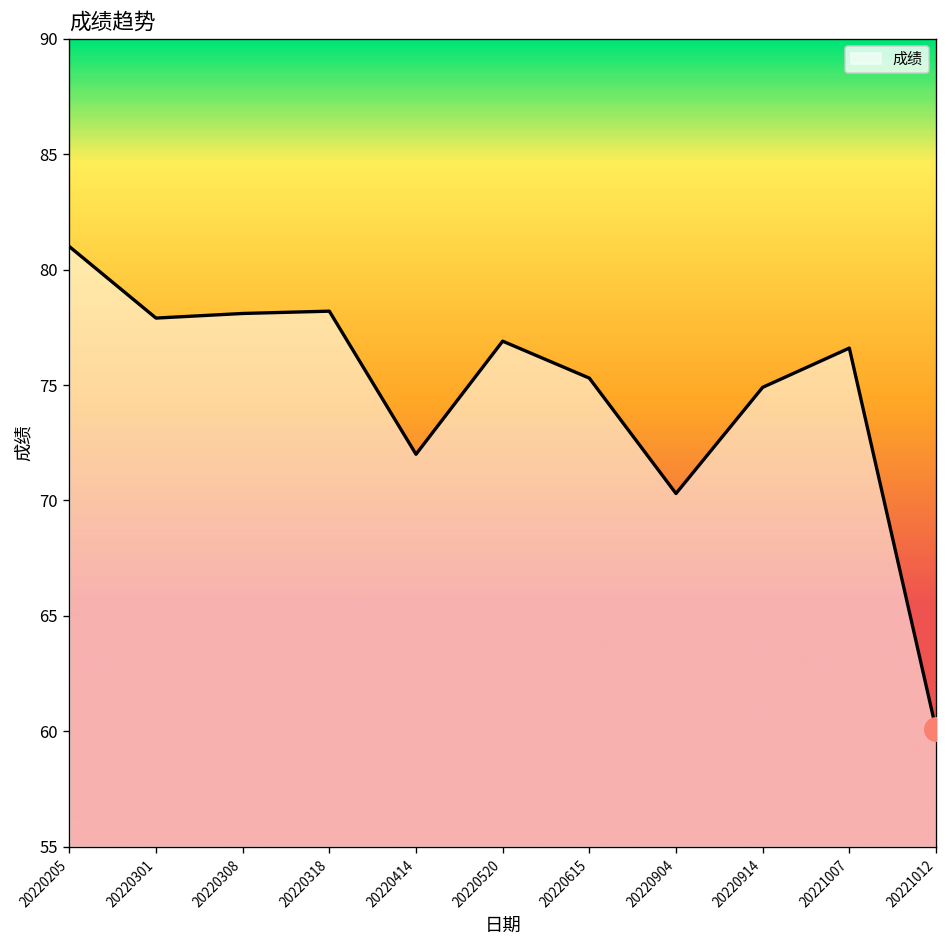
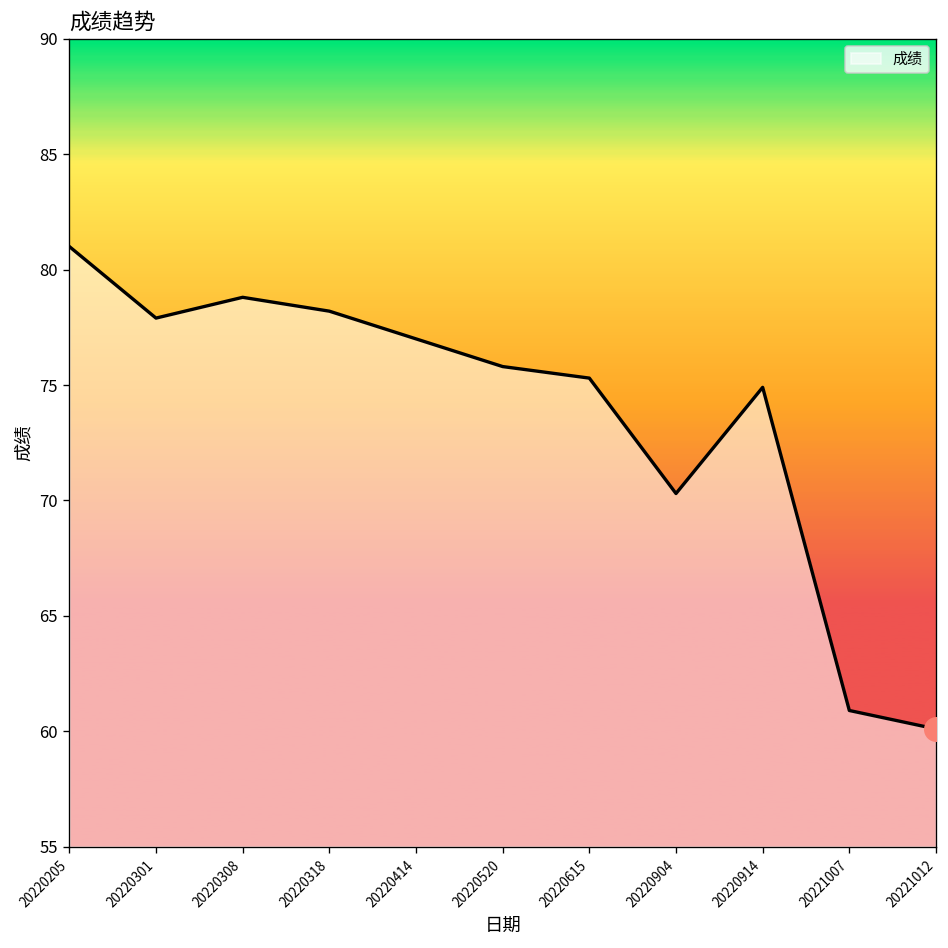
  {
    "成绩": {
      "20220205": 81.0,
      "20220301": 77.9,
-     "20220308": 78.1,
+     "20220308": 78.8,
      "20220318": 78.2,
-     "20220414": 72,
-     "20220520": 76.9,
+     "20220414": 77,
+     "20220520": 75.8,
      "20220615": 75.3,
      "20220904": 70.3,
      "20220914": 74.9,
-     "20221007": 76.6
+     "20221007": 60.9
    }
  }
